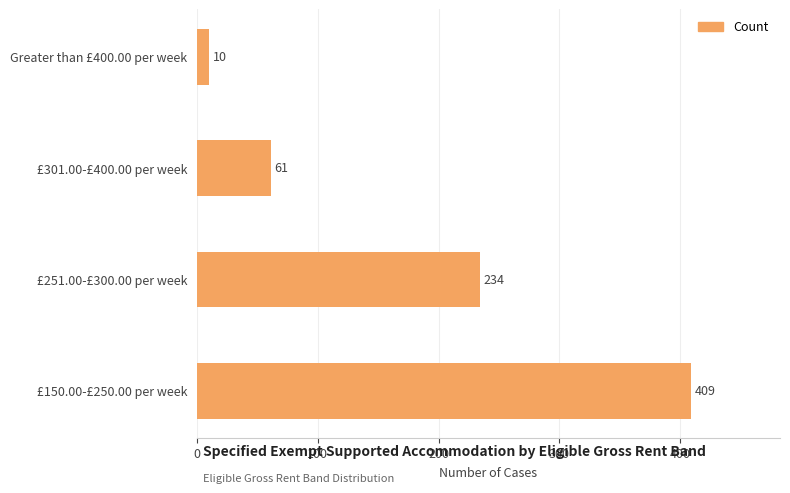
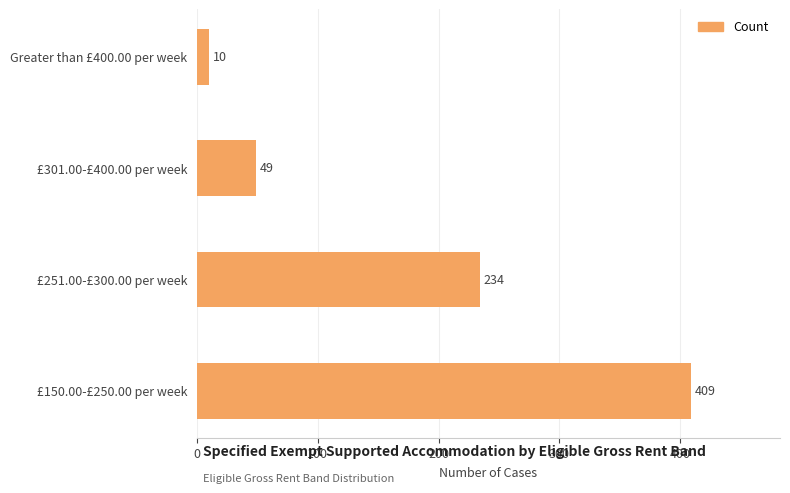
  {
    "Greater than £400.00 per week": 10,
-   "£301.00-£400.00 per week": 61,
+   "£301.00-£400.00 per week": 49,
    "£251.00-£300.00 per week": 234,
    "£150.00-£250.00 per week": 409
  }
